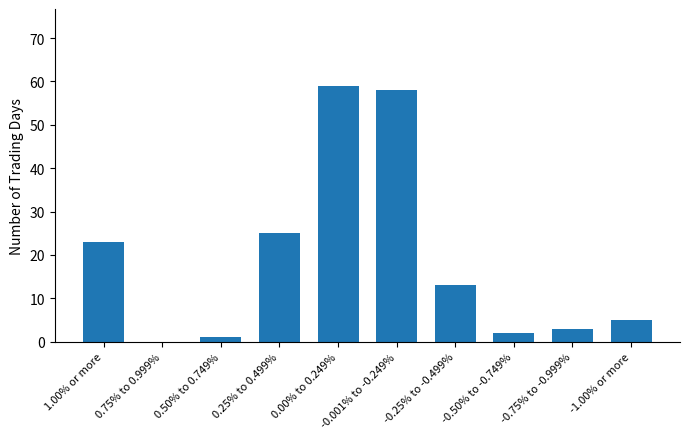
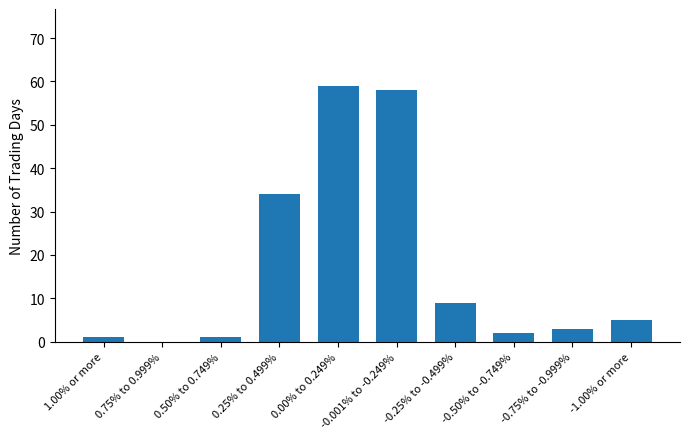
  {
-   "1.00% or more": 23,
+   "1.00% or more": 1,
    "0.75% to 0.999%": 0,
    "0.50% to 0.749%": 1,
-   "0.25% to 0.499%": 25,
+   "0.25% to 0.499%": 34,
    "0.00% to 0.249%": 59,
    "-0.001% to -0.249%": 58,
-   "-0.25% to -0.499%": 13,
+   "-0.25% to -0.499%": 9,
    "-0.50% to -0.749%": 2,
    "-0.75% to -0.999%": 3,
    "-1.00% or more": 5
  }
